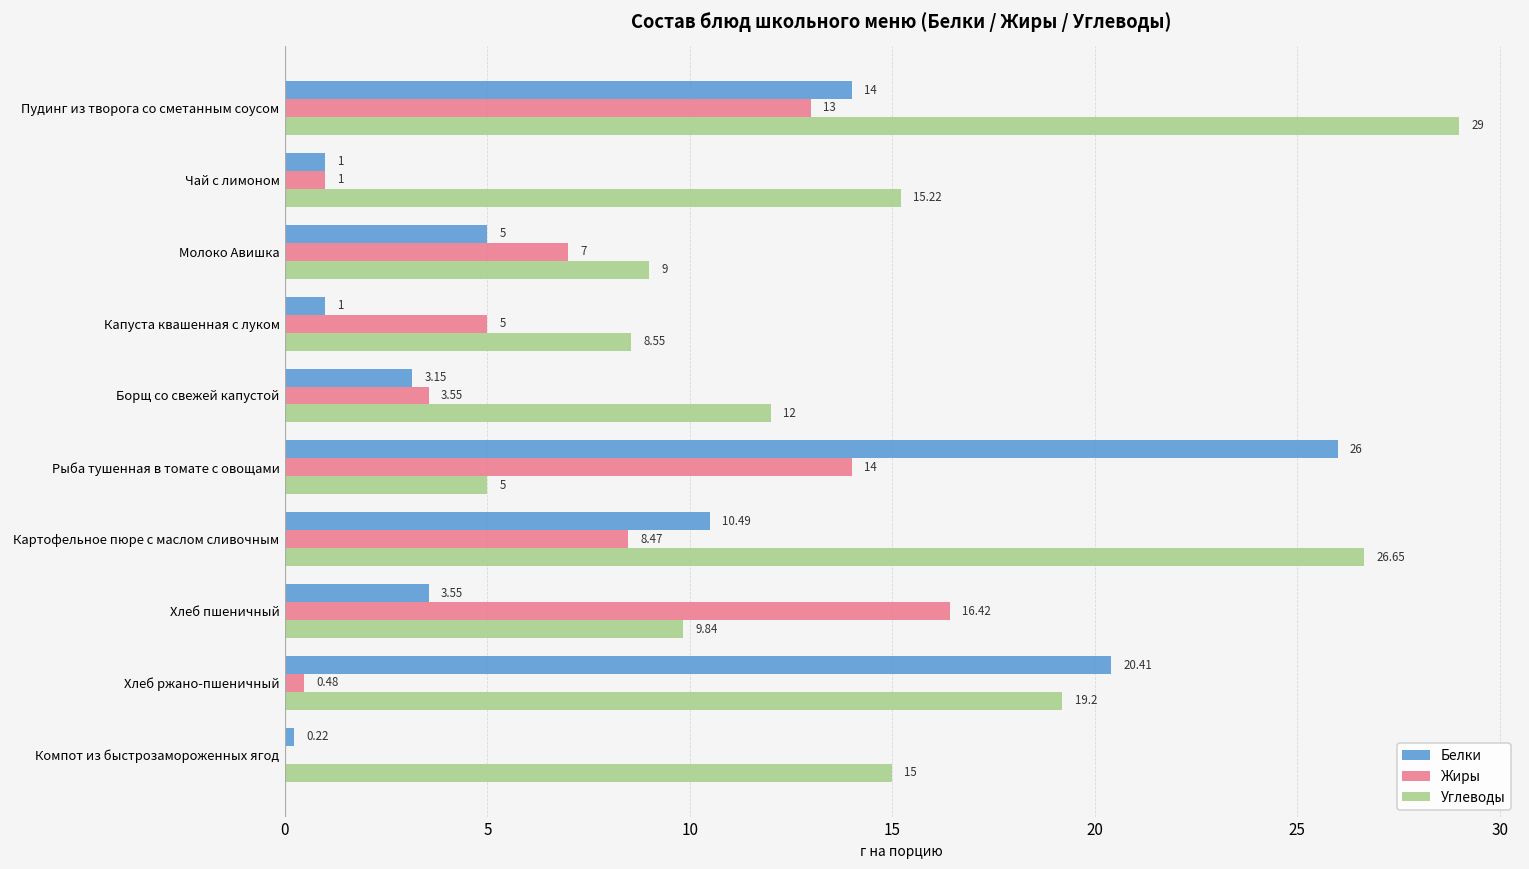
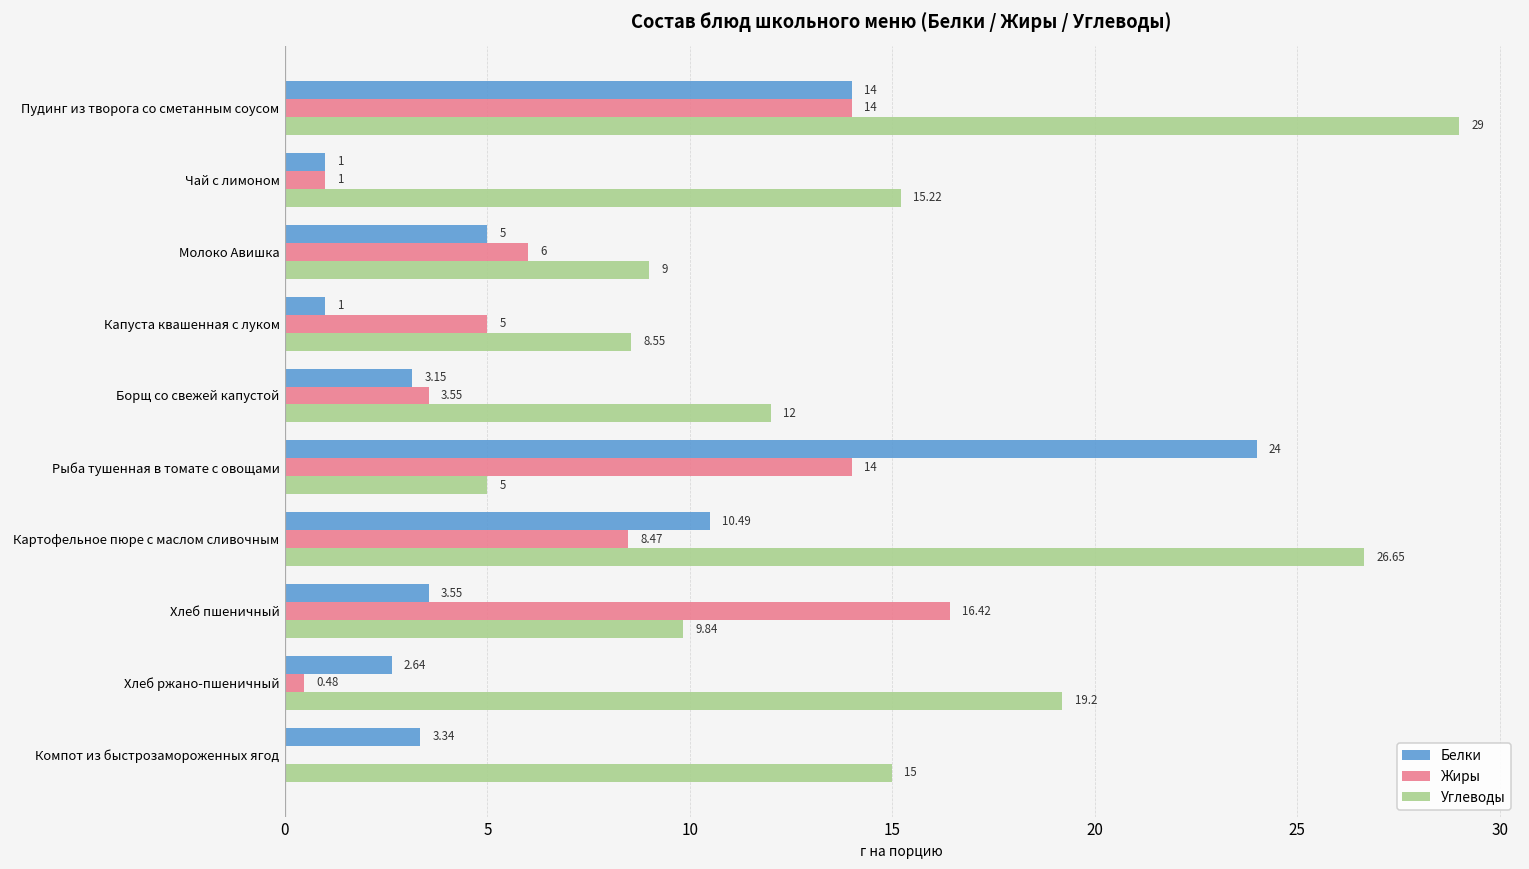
  {
    "Белки": {
      "Пудинг из творога со сметанным соусом": 14,
      "Чай с лимоном": 1,
      "Молоко Авишка": 5,
      "Капуста квашенная с луком": 1,
      "Борщ со свежей капустой": 3.15,
-     "Рыба тушенная в томате с овощами": 26,
+     "Рыба тушенная в томате с овощами": 24,
      "Картофельное пюре с маслом сливочным": 10.49,
      "Хлеб пшеничный": 3.55,
-     "Хлеб ржано-пшеничный": 20.41,
-     "Компот из быстрозамороженных ягод": 0.22
+     "Хлеб ржано-пшеничный": 2.64,
+     "Компот из быстрозамороженных ягод": 3.34
    },
    "Жиры": {
-     "Пудинг из творога со сметанным соусом": 13,
+     "Пудинг из творога со сметанным соусом": 14,
      "Чай с лимоном": 1,
-     "Молоко Авишка": 7,
+     "Молоко Авишка": 6,
      "Капуста квашенная с луком": 5,
      "Борщ со свежей капустой": 3.55,
      "Рыба тушенная в томате с овощами": 14,
      "Картофельное пюре с маслом сливочным": 8.47,
      "Хлеб пшеничный": 16.42,
      "Хлеб ржано-пшеничный": 0.48
    },
    "Углеводы": {
      "Пудинг из творога со сметанным соусом": 29,
      "Чай с лимоном": 15.22,
      "Молоко Авишка": 9,
      "Капуста квашенная с луком": 8.55,
      "Борщ со свежей капустой": 12,
      "Рыба тушенная в томате с овощами": 5,
      "Картофельное пюре с маслом сливочным": 26.65,
      "Хлеб пшеничный": 9.84,
      "Хлеб ржано-пшеничный": 19.2,
      "Компот из быстрозамороженных ягод": 15
    }
  }
